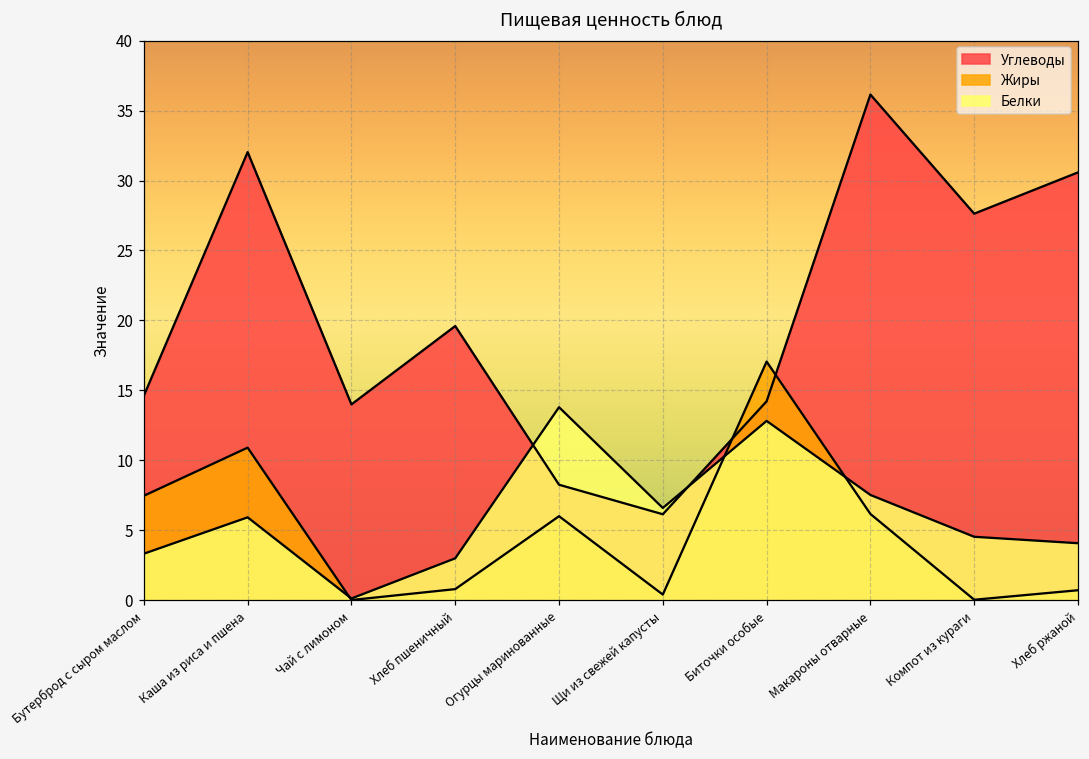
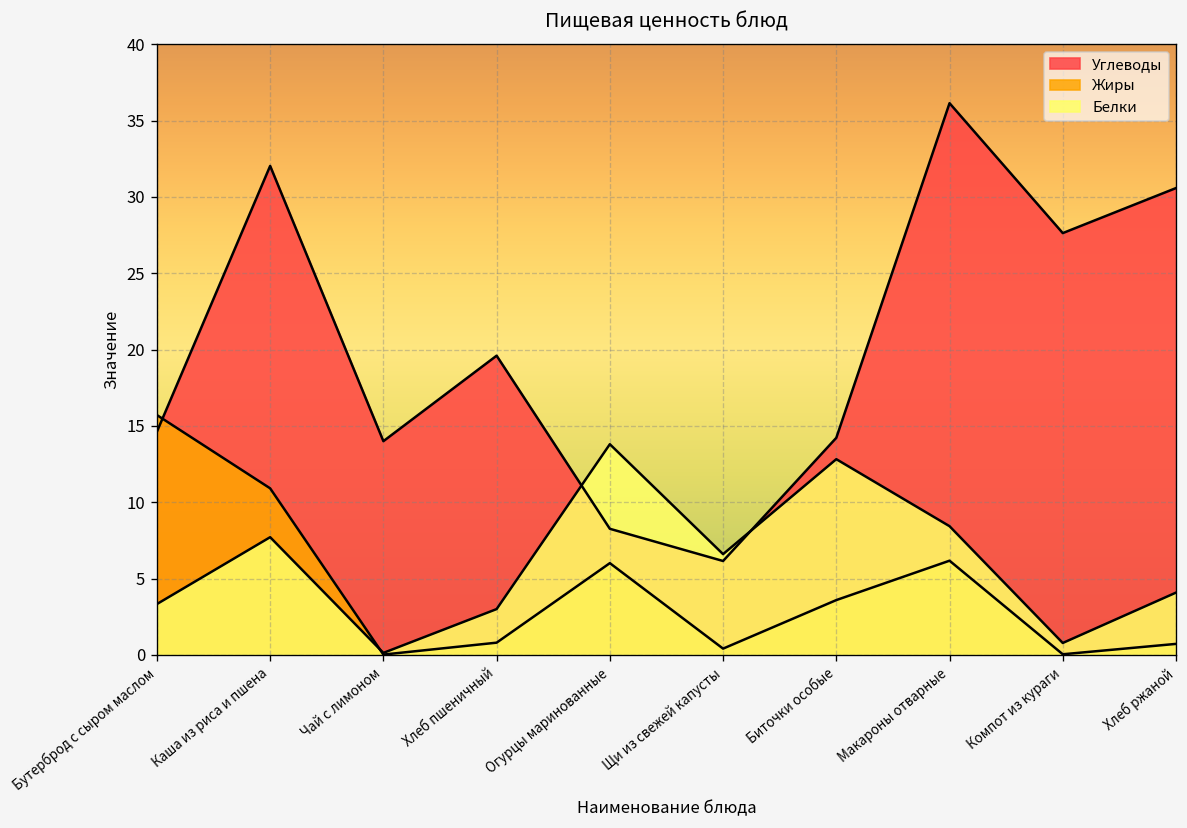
  {
    "Углеводы": {
      "Бутерброд с сыром маслом": 14.6,
      "Каша из риса и пшена": 32.0,
      "Чай с лимоном": 14.0,
      "Хлеб пшеничный": 19.6,
      "Огурцы маринованные": 8.3,
      "Щи из свежей капусты": 6.2,
      "Биточки особые": 14.2,
      "Макароны отварные": 36.1,
      "Компот из кураги": 27.6,
      "Хлеб ржаной": 30.6
    },
    "Жиры": {
-     "Бутерброд с сыром маслом": 7.5,
+     "Бутерброд с сыром маслом": 15.7,
      "Каша из риса и пшена": 10.9,
      "Хлеб пшеничный": 0.8,
      "Огурцы маринованные": 6.0,
      "Щи из свежей капусты": 0.4,
-     "Биточки особые": 17.1,
+     "Биточки особые": 3.6,
      "Макароны отварные": 6.2,
      "Компот из кураги": 0.0,
      "Хлеб ржаной": 0.7
    },
    "Белки": {
      "Бутерброд с сыром маслом": 3.3,
-     "Каша из риса и пшена": 5.9,
+     "Каша из риса и пшена": 7.7,
      "Хлеб пшеничный": 3.0,
      "Огурцы маринованные": 13.8,
      "Щи из свежей капусты": 6.6,
      "Биточки особые": 12.8,
-     "Макароны отварные": 7.5,
-     "Компот из кураги": 4.5,
+     "Макароны отварные": 8.4,
+     "Компот из кураги": 0.8,
      "Хлеб ржаной": 4.1
    }
  }
